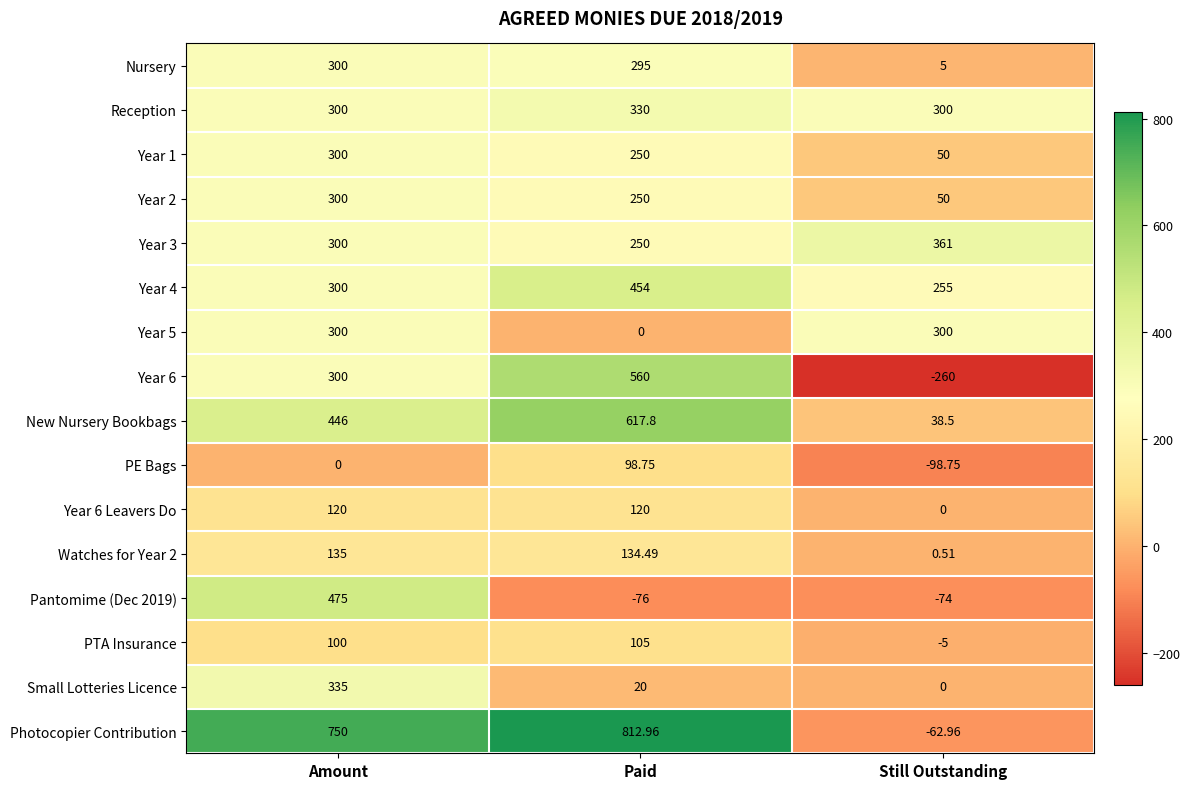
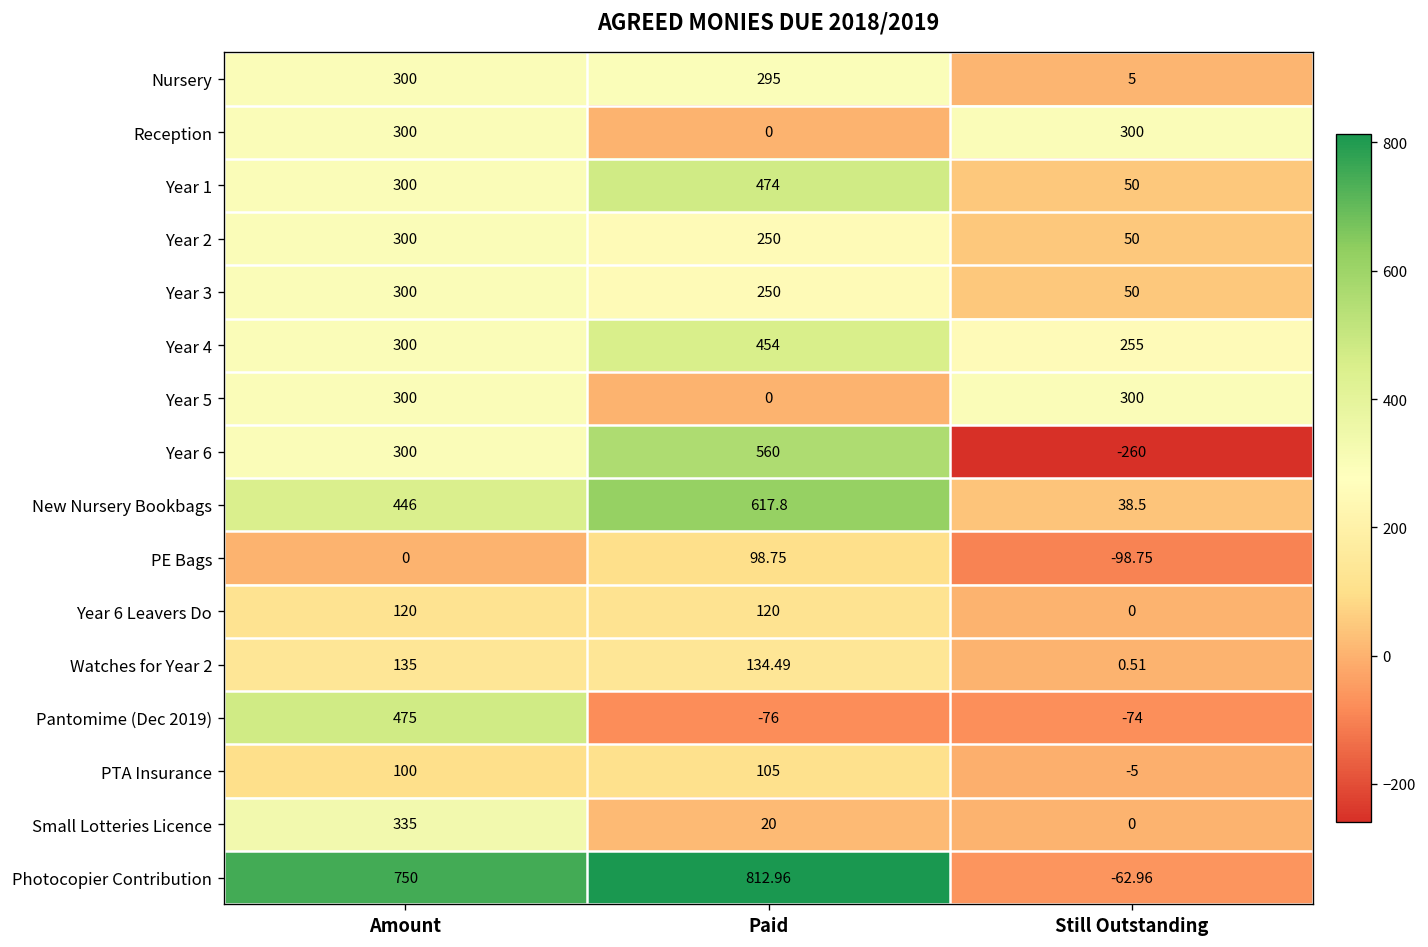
  {
    "Nursery": {
      "Amount": 300,
      "Paid": 295,
      "Still Outstanding": 5
    },
    "Reception": {
      "Amount": 300,
-     "Paid": 330,
+     "Paid": 0,
      "Still Outstanding": 300
    },
    "Year 1": {
      "Amount": 300,
-     "Paid": 250,
+     "Paid": 474,
      "Still Outstanding": 50
    },
    "Year 2": {
      "Amount": 300,
      "Paid": 250,
      "Still Outstanding": 50
    },
    "Year 3": {
      "Amount": 300,
      "Paid": 250,
-     "Still Outstanding": 361
+     "Still Outstanding": 50
    },
    "Year 4": {
      "Amount": 300,
      "Paid": 454,
      "Still Outstanding": 255
    },
    "Year 5": {
      "Amount": 300,
      "Paid": 0,
      "Still Outstanding": 300
    },
    "Year 6": {
      "Amount": 300,
      "Paid": 560,
      "Still Outstanding": -260
    },
    "New Nursery Bookbags": {
      "Amount": 446,
      "Paid": 617.8,
      "Still Outstanding": 38.5
    },
    "PE Bags": {
      "Amount": 0,
      "Paid": 98.75,
      "Still Outstanding": -98.75
    },
    "Year 6 Leavers Do": {
      "Amount": 120,
      "Paid": 120,
      "Still Outstanding": 0
    },
    "Watches for Year 2": {
      "Amount": 135,
      "Paid": 134.49,
      "Still Outstanding": 0.51
    },
    "Pantomime (Dec 2019)": {
      "Amount": 475,
      "Paid": -76,
      "Still Outstanding": -74
    },
    "PTA Insurance": {
      "Amount": 100,
      "Paid": 105,
      "Still Outstanding": -5
    },
    "Small Lotteries Licence": {
      "Amount": 335,
      "Paid": 20,
      "Still Outstanding": 0
    },
    "Photocopier Contribution": {
      "Amount": 750,
      "Paid": 812.96,
      "Still Outstanding": -62.96
    }
  }
